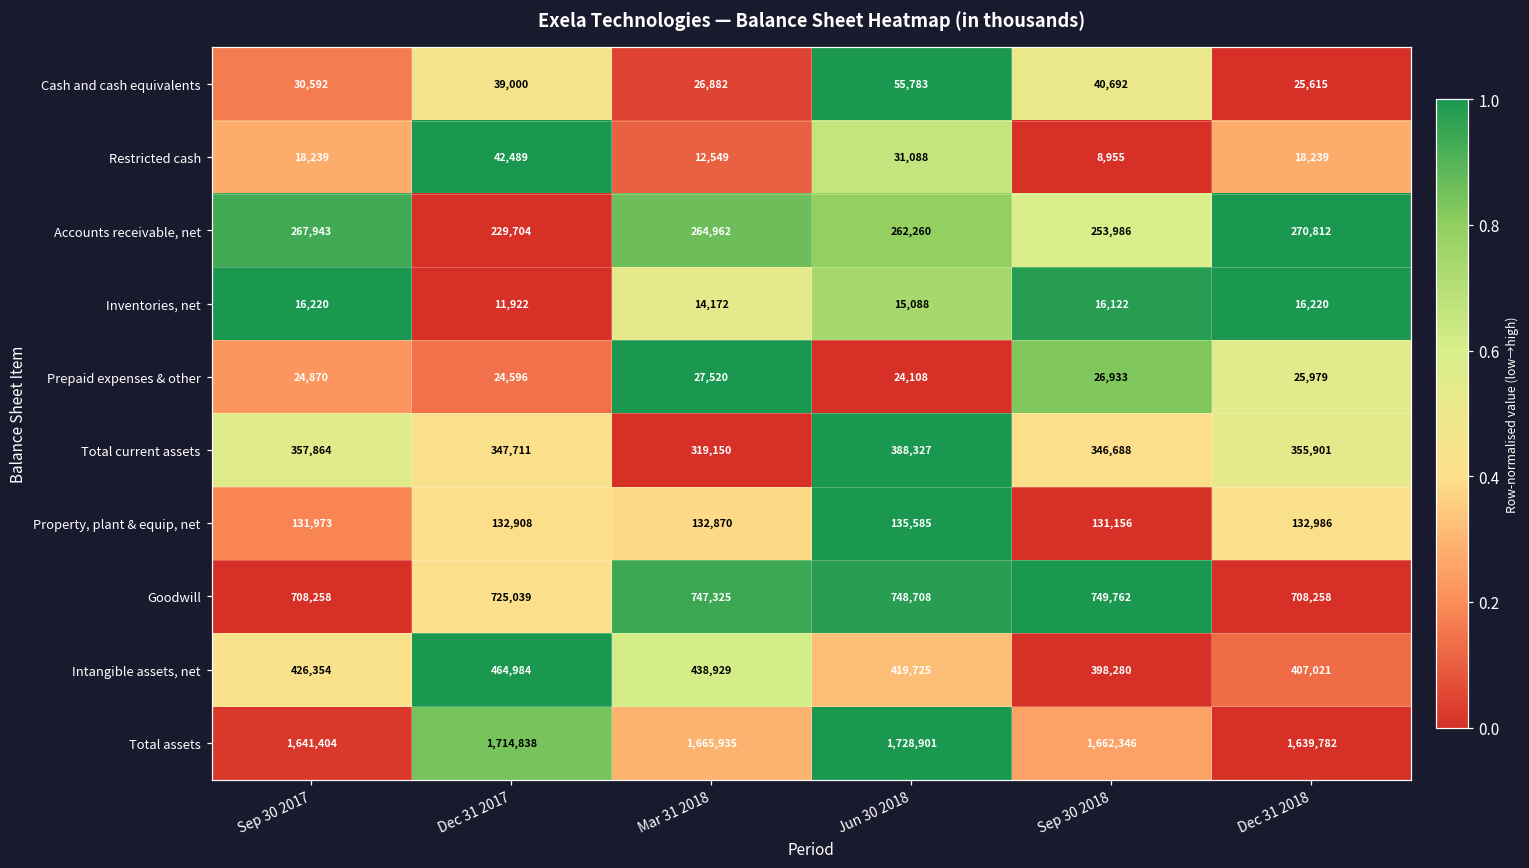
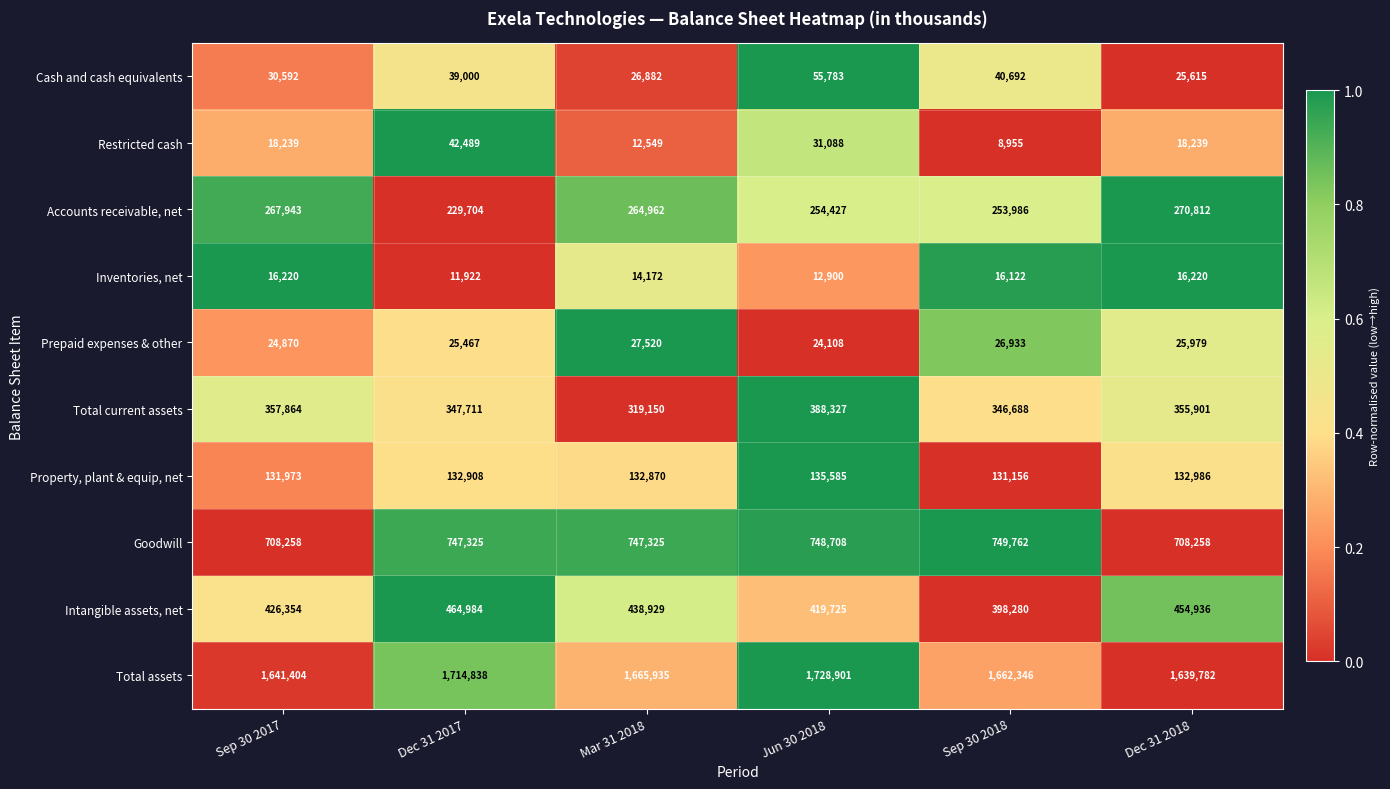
  {
    "Cash and cash equivalents": {
      "Sep 30 2017": "30,592",
      "Dec 31 2017": "39,000",
      "Mar 31 2018": "26,882",
      "Jun 30 2018": "55,783",
      "Sep 30 2018": "40,692",
      "Dec 31 2018": "25,615"
    },
    "Restricted cash": {
      "Sep 30 2017": "18,239",
      "Dec 31 2017": "42,489",
      "Mar 31 2018": "12,549",
      "Jun 30 2018": "31,088",
      "Sep 30 2018": "8,955",
      "Dec 31 2018": "18,239"
    },
    "Accounts receivable, net": {
      "Sep 30 2017": "267,943",
      "Dec 31 2017": "229,704",
      "Mar 31 2018": "264,962",
-     "Jun 30 2018": "262,260",
+     "Jun 30 2018": "254,427",
      "Sep 30 2018": "253,986",
      "Dec 31 2018": "270,812"
    },
    "Inventories, net": {
      "Sep 30 2017": "16,220",
      "Dec 31 2017": "11,922",
      "Mar 31 2018": "14,172",
-     "Jun 30 2018": "15,088",
+     "Jun 30 2018": "12,900",
      "Sep 30 2018": "16,122",
      "Dec 31 2018": "16,220"
    },
    "Prepaid expenses & other": {
      "Sep 30 2017": "24,870",
-     "Dec 31 2017": "24,596",
+     "Dec 31 2017": "25,467",
      "Mar 31 2018": "27,520",
      "Jun 30 2018": "24,108",
      "Sep 30 2018": "26,933",
      "Dec 31 2018": "25,979"
    },
    "Total current assets": {
      "Sep 30 2017": "357,864",
      "Dec 31 2017": "347,711",
      "Mar 31 2018": "319,150",
      "Jun 30 2018": "388,327",
      "Sep 30 2018": "346,688",
      "Dec 31 2018": "355,901"
    },
    "Property, plant & equip, net": {
      "Sep 30 2017": "131,973",
      "Dec 31 2017": "132,908",
      "Mar 31 2018": "132,870",
      "Jun 30 2018": "135,585",
      "Sep 30 2018": "131,156",
      "Dec 31 2018": "132,986"
    },
    "Goodwill": {
      "Sep 30 2017": "708,258",
-     "Dec 31 2017": "725,039",
+     "Dec 31 2017": "747,325",
      "Mar 31 2018": "747,325",
      "Jun 30 2018": "748,708",
      "Sep 30 2018": "749,762",
      "Dec 31 2018": "708,258"
    },
    "Intangible assets, net": {
      "Sep 30 2017": "426,354",
      "Dec 31 2017": "464,984",
      "Mar 31 2018": "438,929",
      "Jun 30 2018": "419,725",
      "Sep 30 2018": "398,280",
-     "Dec 31 2018": "407,021"
+     "Dec 31 2018": "454,936"
    },
    "Total assets": {
      "Sep 30 2017": "1,641,404",
      "Dec 31 2017": "1,714,838",
      "Mar 31 2018": "1,665,935",
      "Jun 30 2018": "1,728,901",
      "Sep 30 2018": "1,662,346",
      "Dec 31 2018": "1,639,782"
    }
  }
